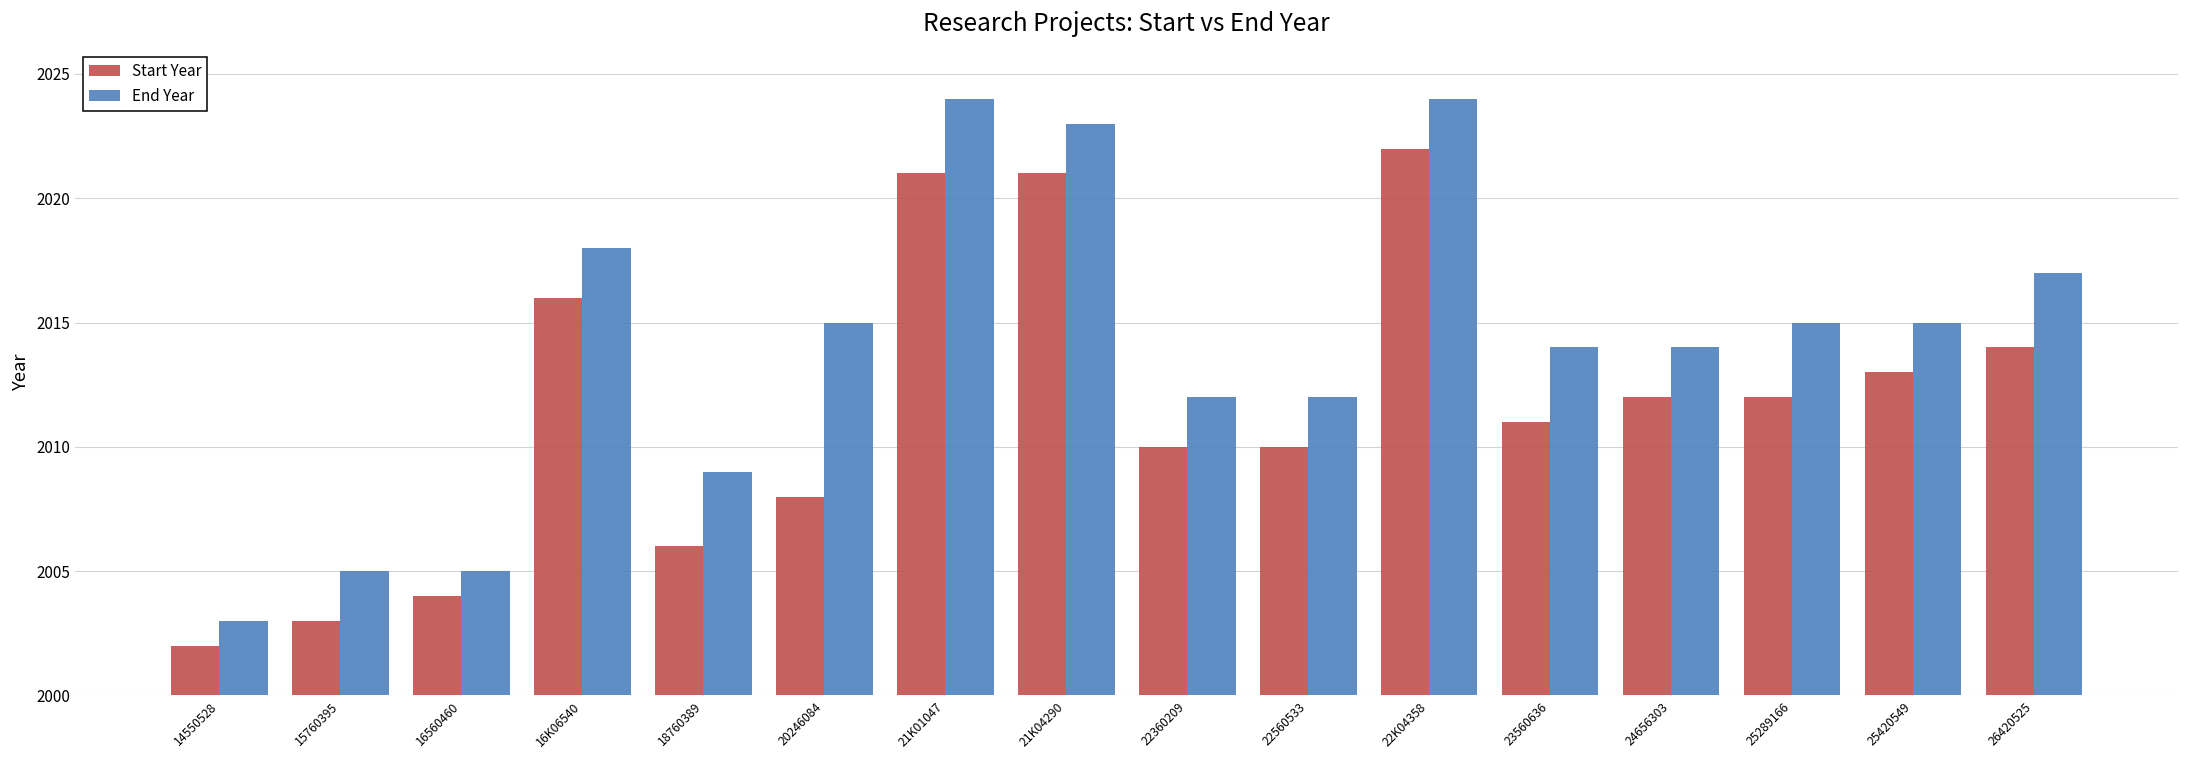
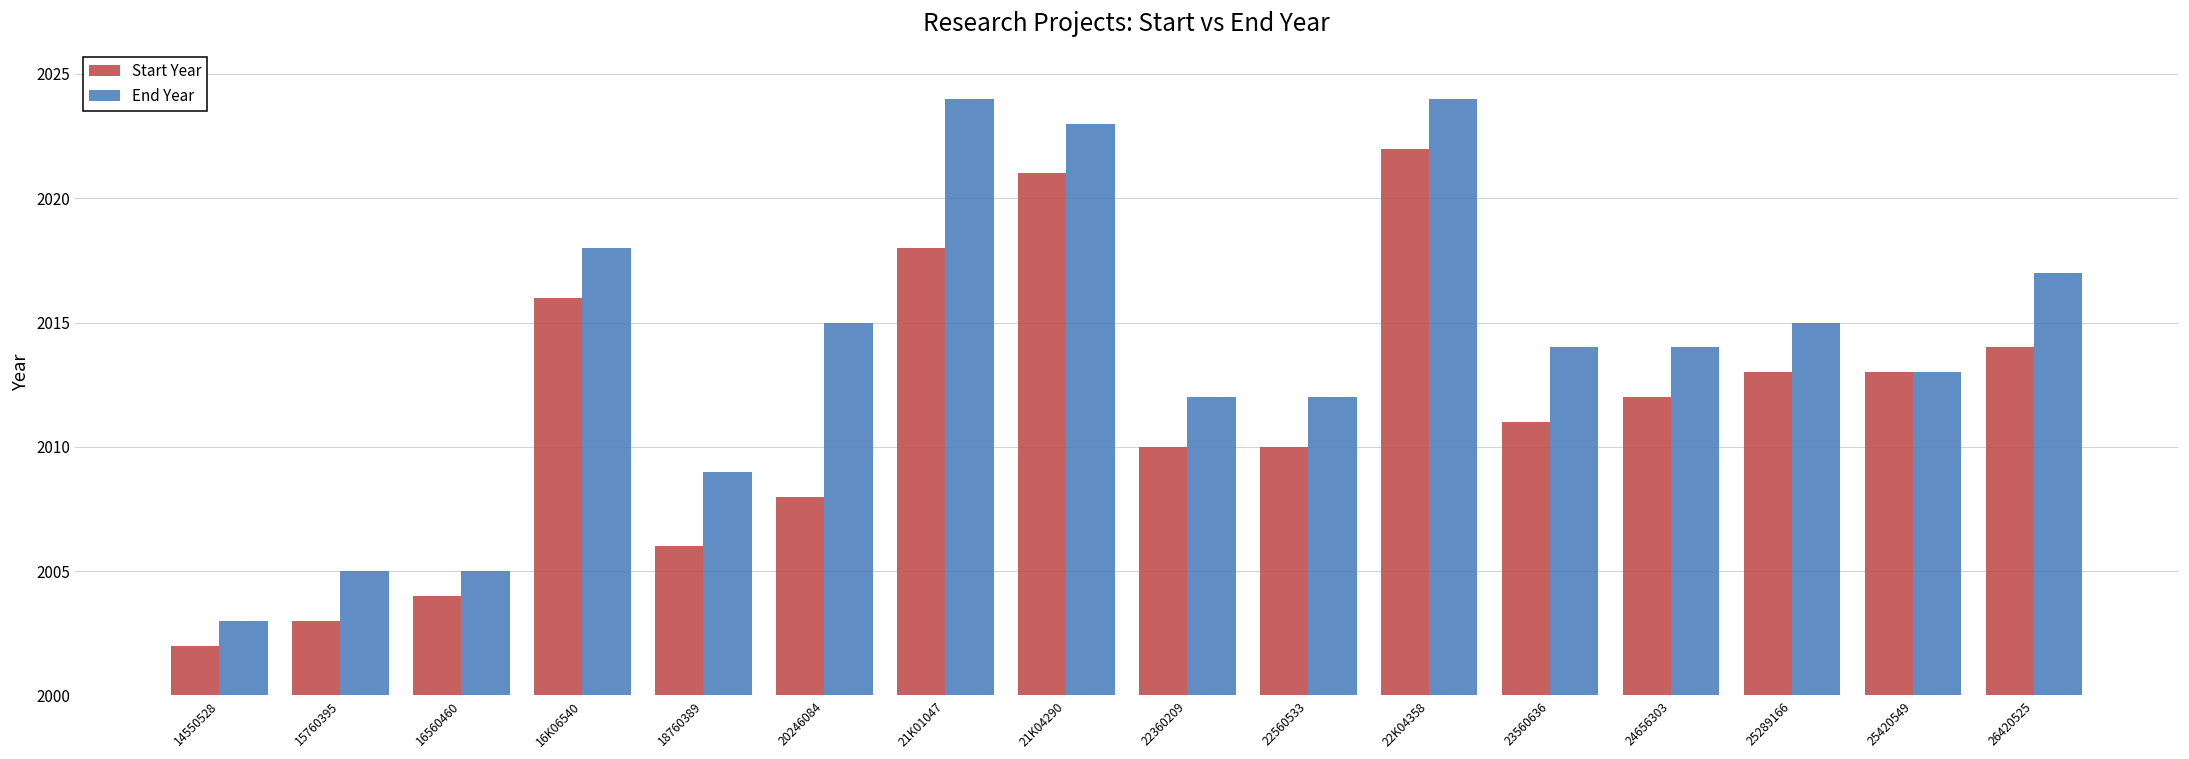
  {
    "Start Year": {
      "14550528": 2002,
      "15760395": 2003,
      "16560460": 2004,
      "16K06540": 2016,
      "18760389": 2006,
      "20246084": 2008,
-     "21K01047": 2021,
+     "21K01047": 2018,
      "21K04290": 2021,
      "22360209": 2010,
      "22560533": 2010,
      "22K04358": 2022,
      "23560636": 2011,
      "24656303": 2012,
-     "25289166": 2012,
+     "25289166": 2013,
      "25420549": 2013,
      "26420525": 2014
    },
    "End Year": {
      "14550528": 2003,
      "15760395": 2005,
      "16560460": 2005,
      "16K06540": 2018,
      "18760389": 2009,
      "20246084": 2015,
      "21K01047": 2024,
      "21K04290": 2023,
      "22360209": 2012,
      "22560533": 2012,
      "22K04358": 2024,
      "23560636": 2014,
      "24656303": 2014,
      "25289166": 2015,
-     "25420549": 2015,
+     "25420549": 2013,
      "26420525": 2017
    }
  }
